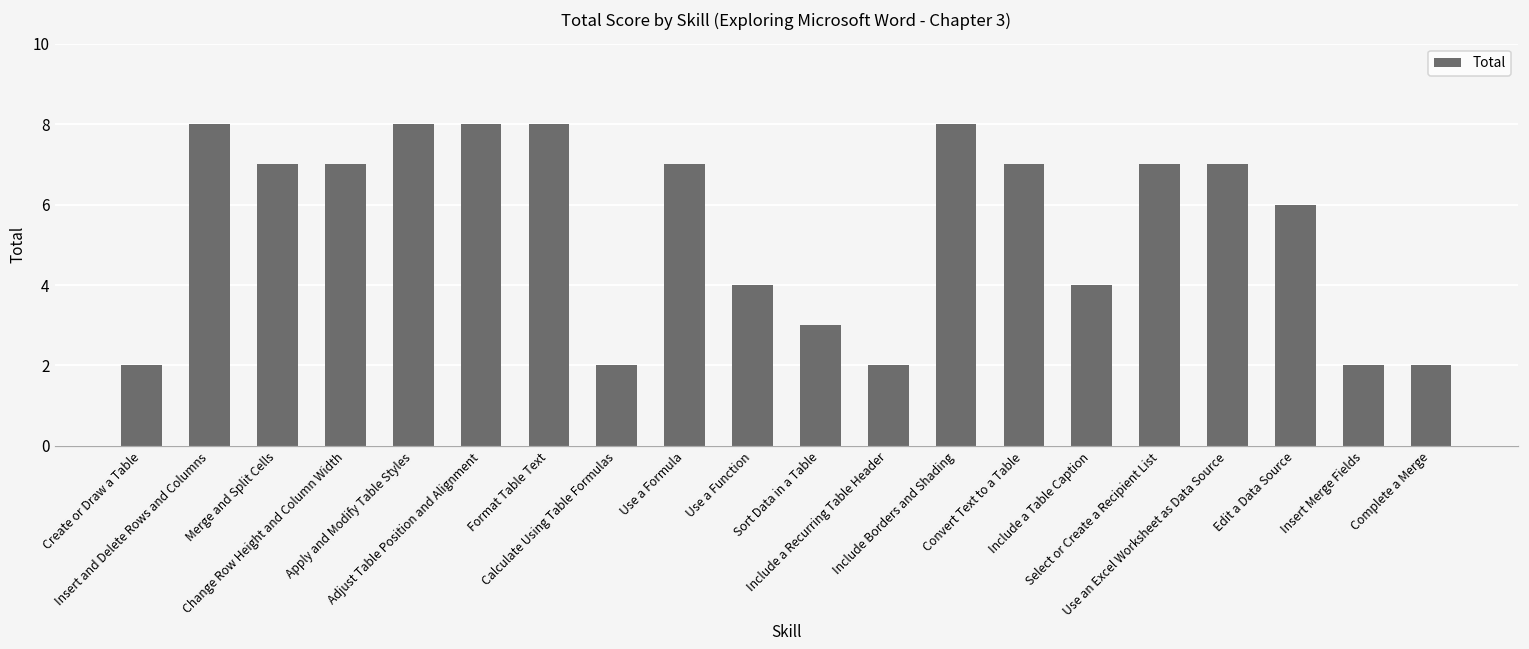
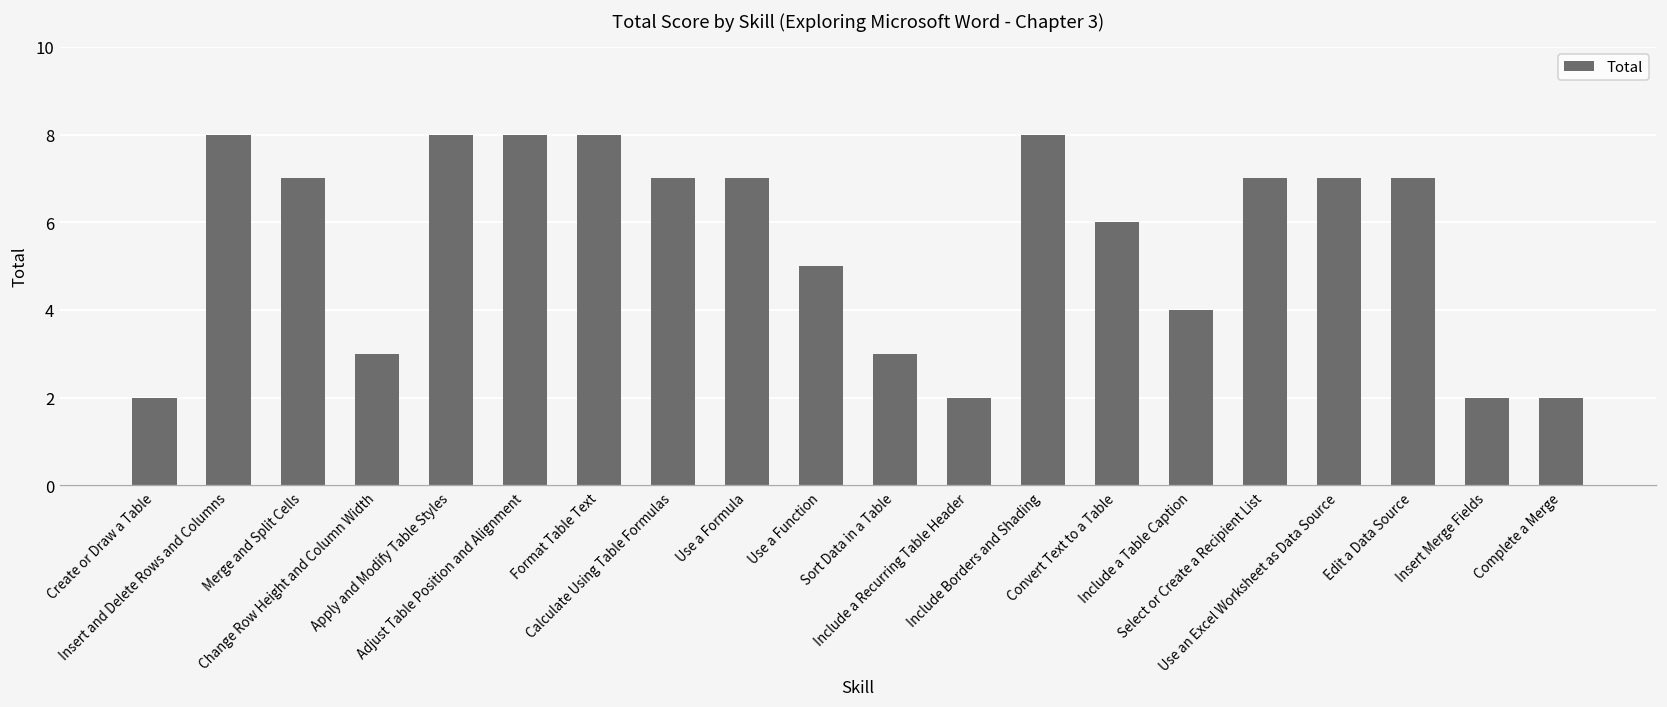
  {
    "Create or Draw a Table": 2,
    "Insert and Delete Rows and Columns": 8,
    "Merge and Split Cells": 7,
-   "Change Row Height and Column Width": 7,
+   "Change Row Height and Column Width": 3,
    "Apply and Modify Table Styles": 8,
    "Adjust Table Position and Alignment": 8,
    "Format Table Text": 8,
-   "Calculate Using Table Formulas": 2,
+   "Calculate Using Table Formulas": 7,
    "Use a Formula": 7,
-   "Use a Function": 4,
+   "Use a Function": 5,
    "Sort Data in a Table": 3,
    "Include a Recurring Table Header": 2,
    "Include Borders and Shading": 8,
-   "Convert Text to a Table": 7,
+   "Convert Text to a Table": 6,
    "Include a Table Caption": 4,
    "Select or Create a Recipient List": 7,
    "Use an Excel Worksheet as Data Source": 7,
-   "Edit a Data Source": 6,
+   "Edit a Data Source": 7,
    "Insert Merge Fields": 2,
    "Complete a Merge": 2
  }
